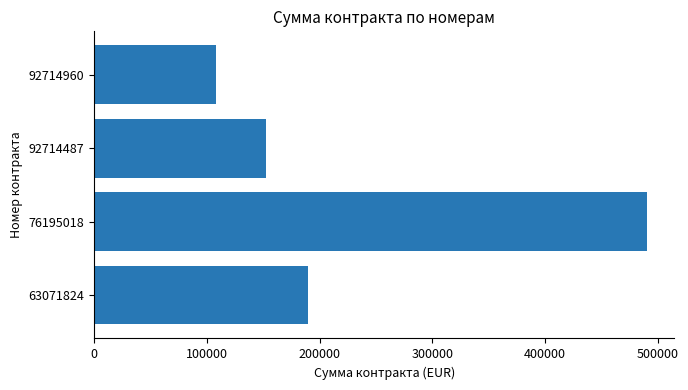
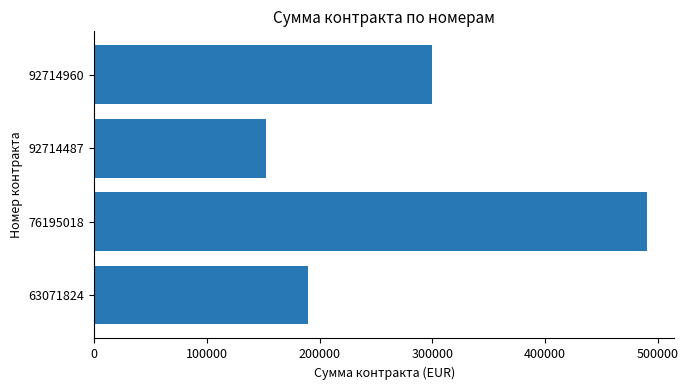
  {
-   "92714960": 108000,
+   "92714960": 300000,
    "92714487": 152000,
    "76195018": 490000,
    "63071824": 190000
  }
